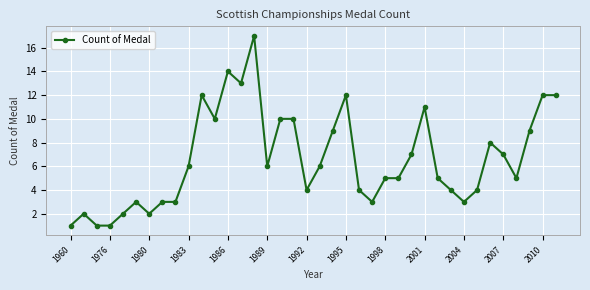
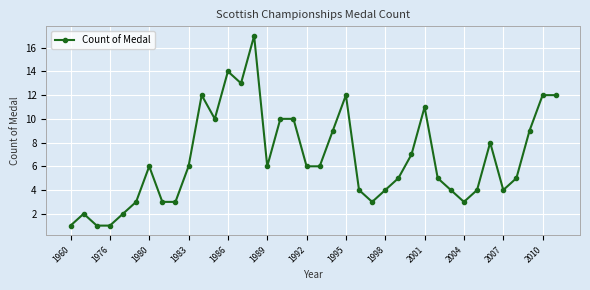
  {
    "1960": 1,
    "1976": 1,
-   "1980": 2,
+   "1980": 6,
    "1983": 6,
    "1986": 14,
    "1989": 6,
-   "1992": 4,
+   "1992": 6,
    "1995": 12,
-   "1998": 5,
+   "1998": 4,
    "2001": 11,
    "2004": 3,
-   "2007": 7,
+   "2007": 4,
    "2010": 12
  }
